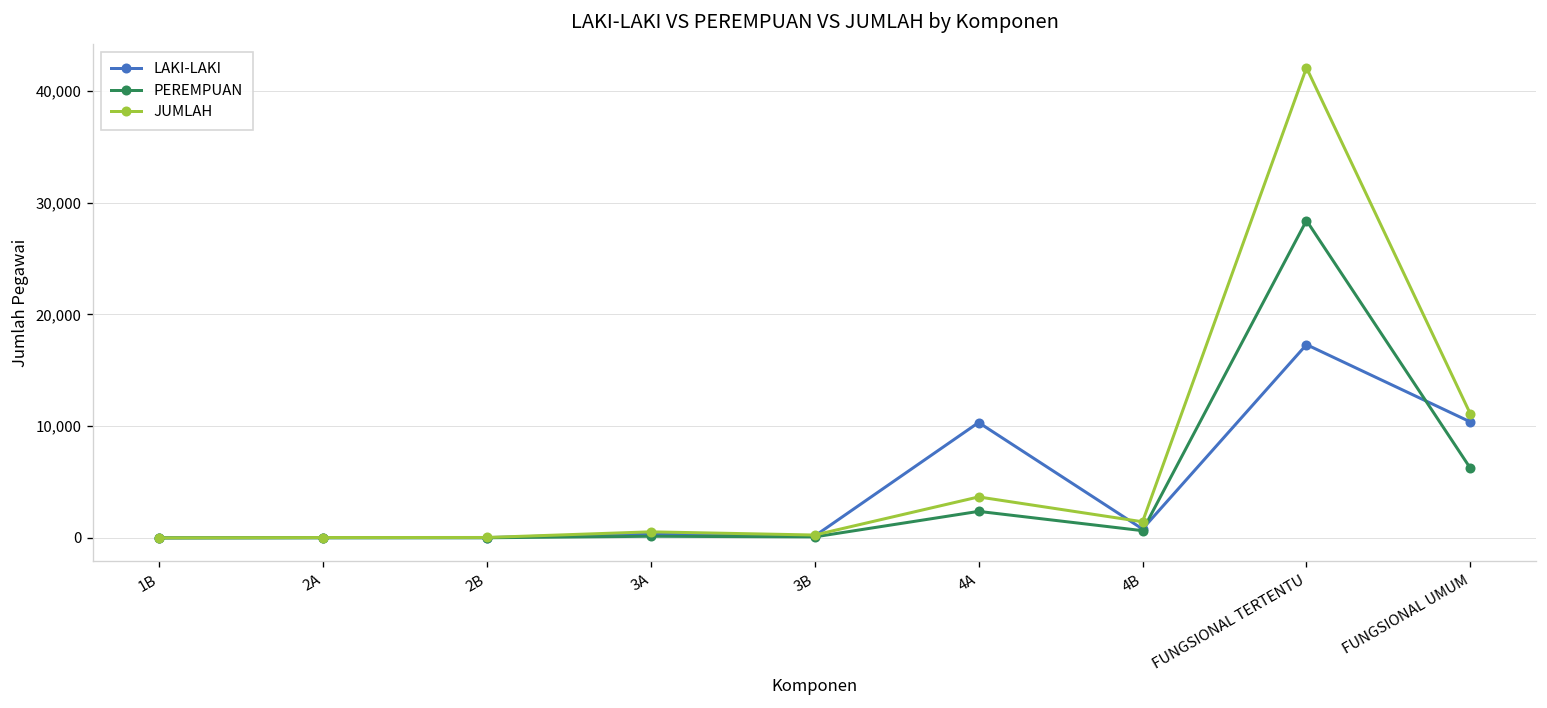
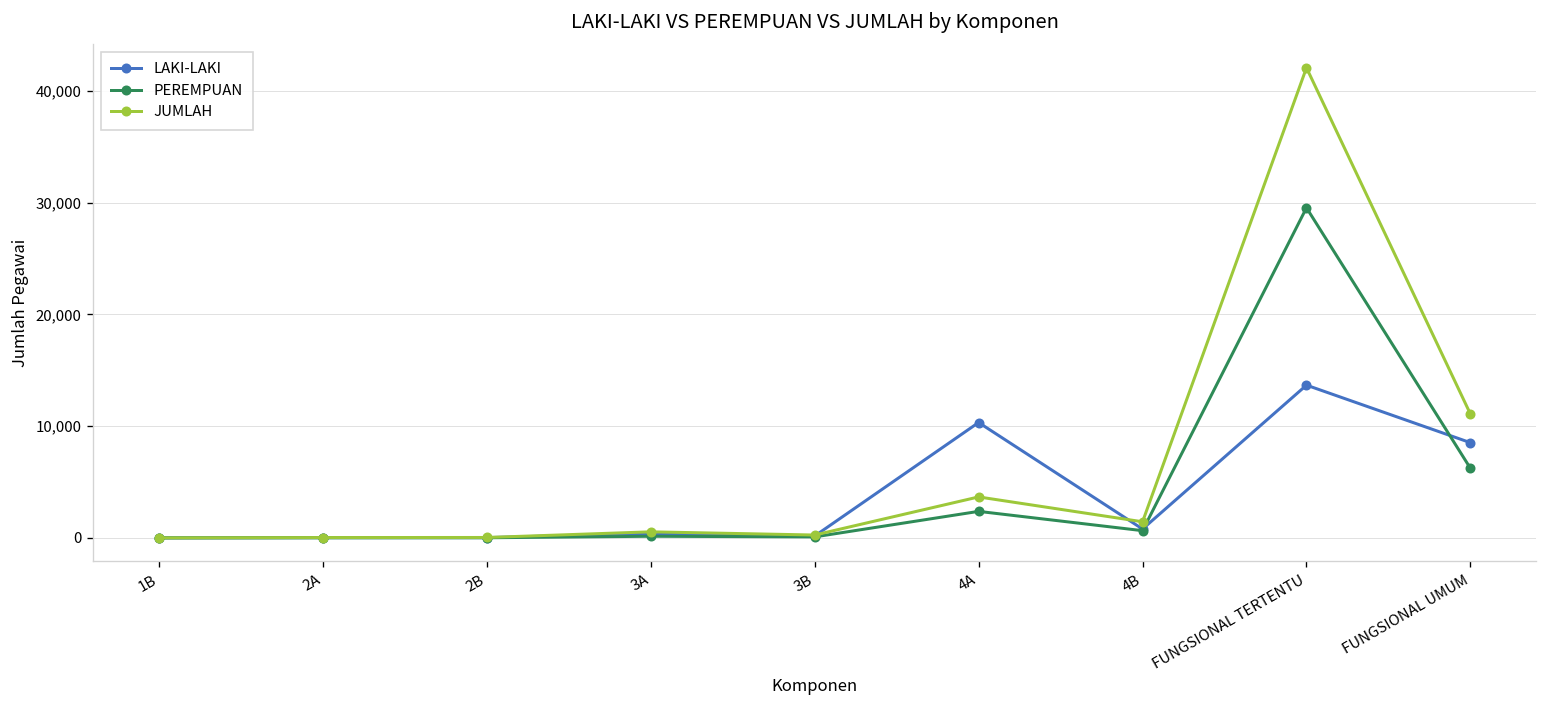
  {
    "LAKI-LAKI": {
      "4A": "10,000",
-     "FUNGSIONAL TERTENTU": "17,000",
-     "FUNGSIONAL UMUM": "10,000"
+     "FUNGSIONAL TERTENTU": "14,000",
+     "FUNGSIONAL UMUM": "9,000"
    },
    "PEREMPUAN": {
      "4A": "2,000",
-     "FUNGSIONAL TERTENTU": "28,000",
+     "FUNGSIONAL TERTENTU": "30,000",
      "FUNGSIONAL UMUM": "6,000"
    },
    "JUMLAH": {
      "4A": "4,000",
      "4B": "1,000",
      "FUNGSIONAL TERTENTU": "42,000",
      "FUNGSIONAL UMUM": "11,000"
    }
  }
